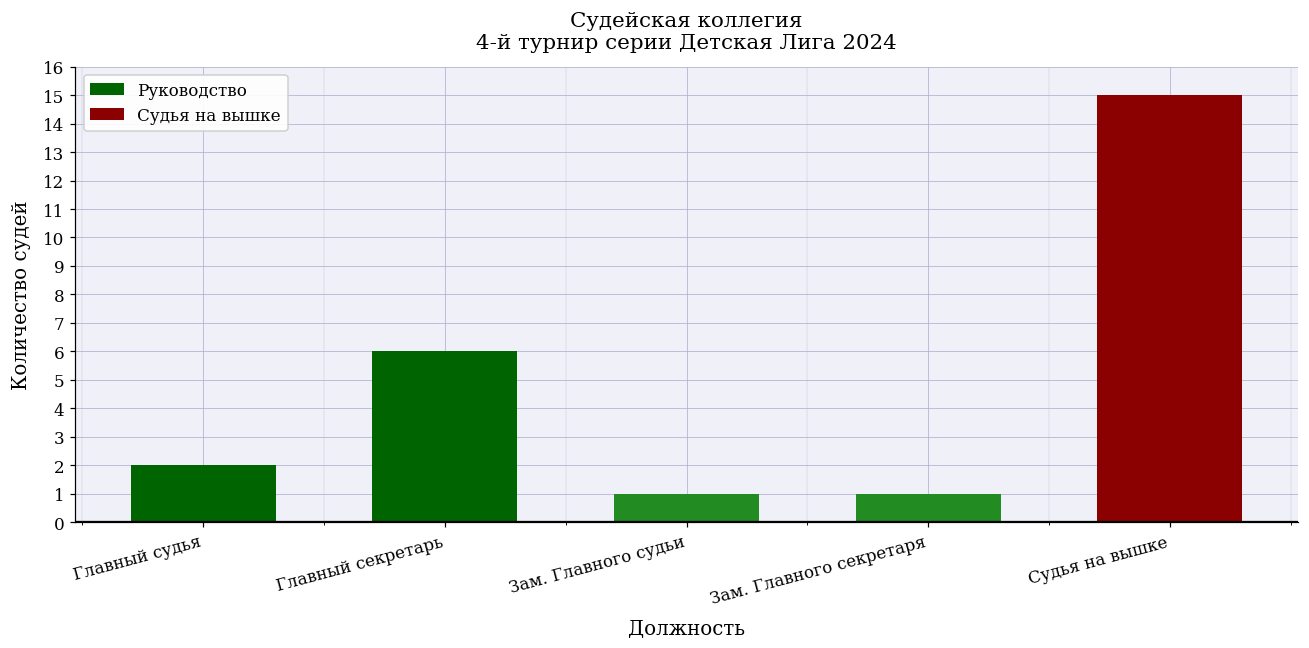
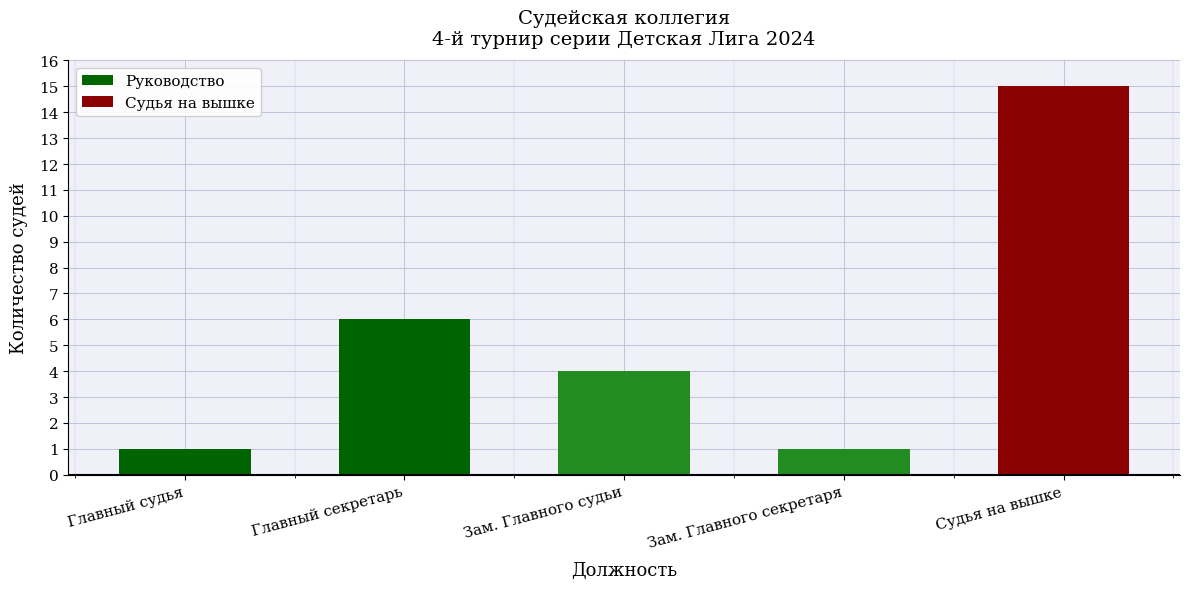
  {
-   "Главный судья": 2,
+   "Главный судья": 1,
    "Главный секретарь": 6,
-   "Зам. Главного судьи": 1,
+   "Зам. Главного судьи": 4,
    "Зам. Главного секретаря": 1,
    "Судья на вышке": 15
  }
